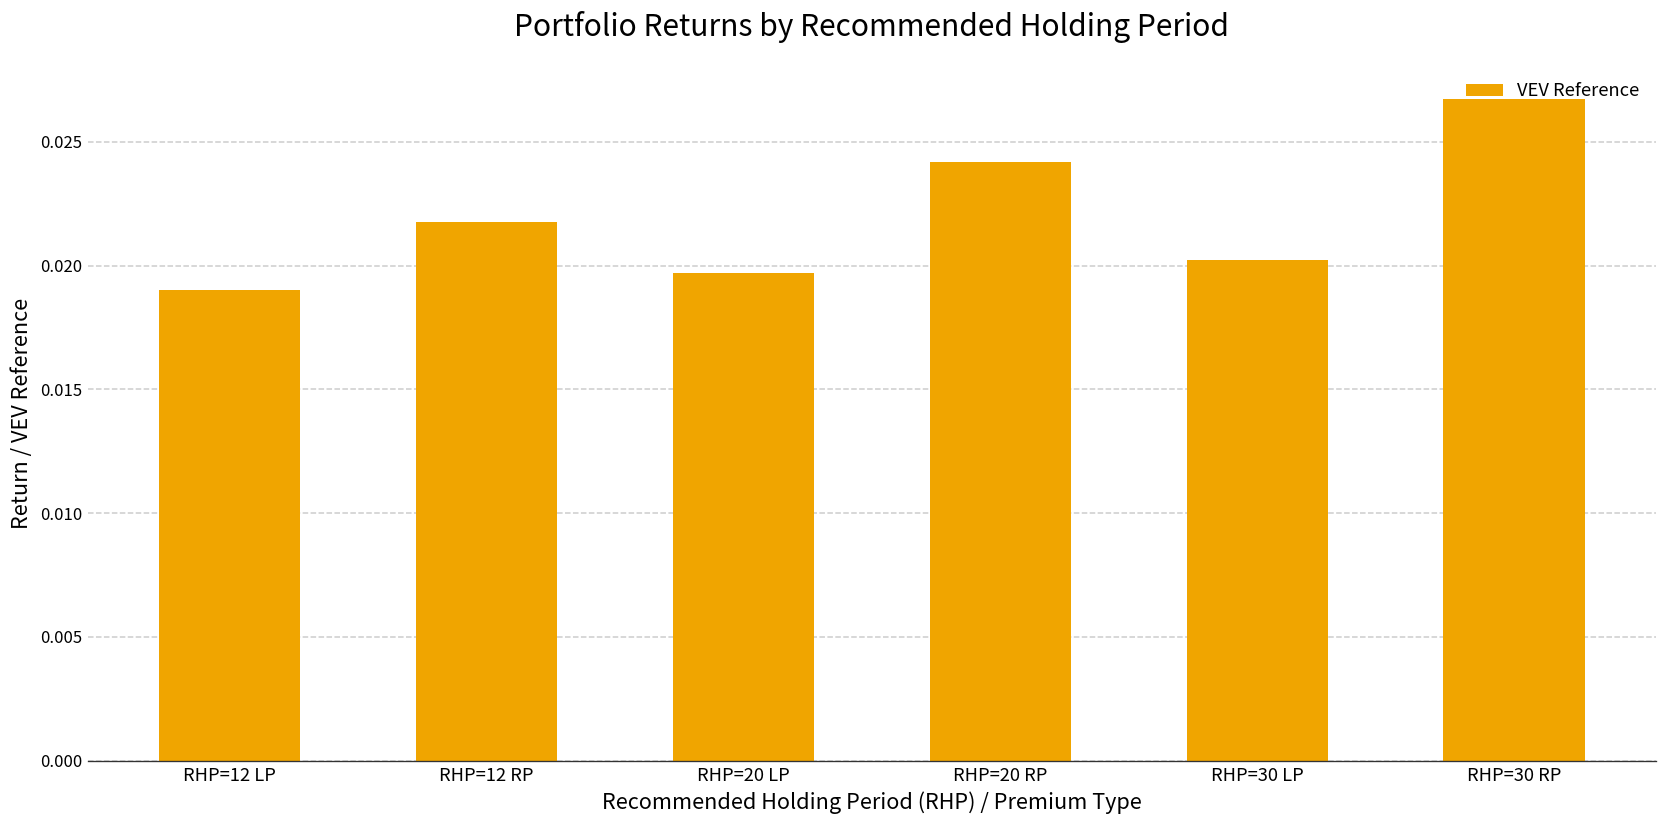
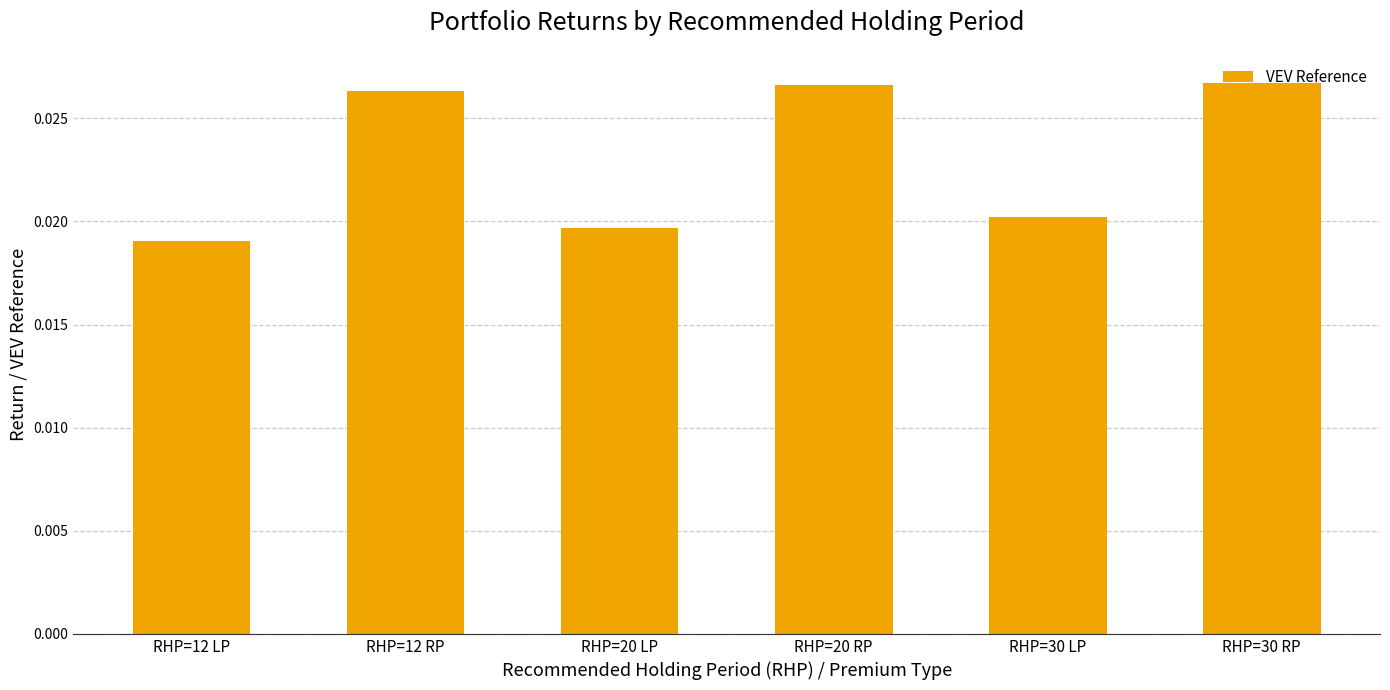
  {
    "RHP=12 LP": 0.0190,
-   "RHP=12 RP": 0.0218,
+   "RHP=12 RP": 0.0263,
    "RHP=20 LP": 0.0197,
-   "RHP=20 RP": 0.0242,
+   "RHP=20 RP": 0.0266,
    "RHP=30 LP": 0.0202,
    "RHP=30 RP": 0.0267
  }
